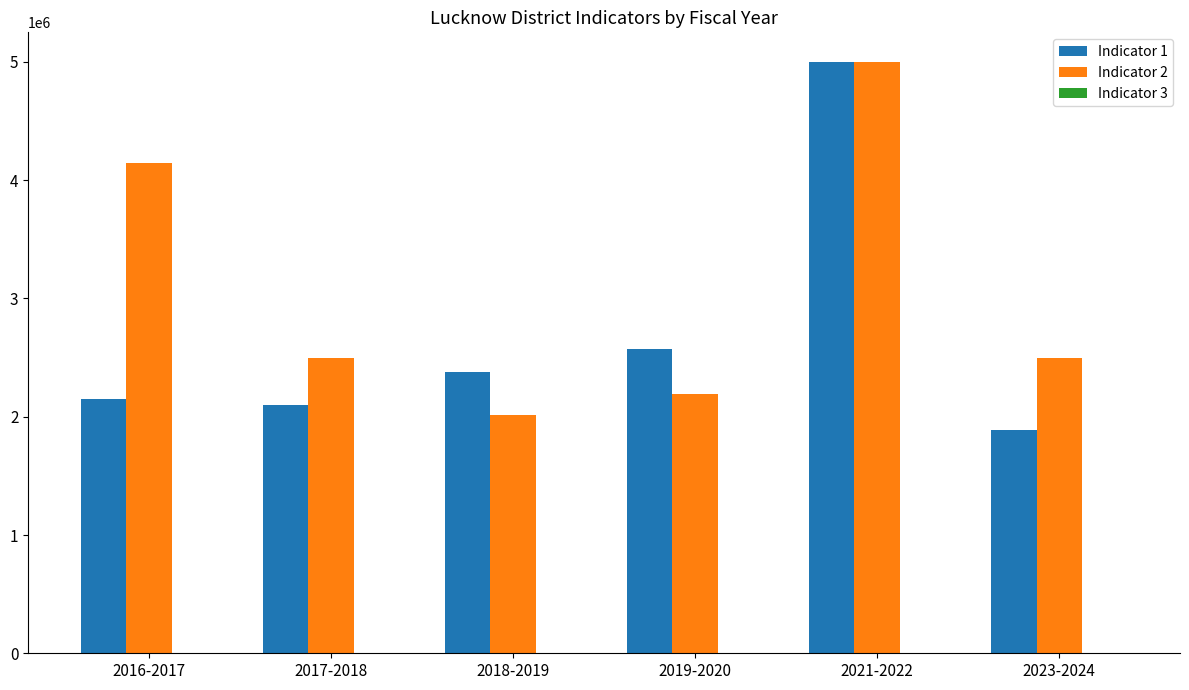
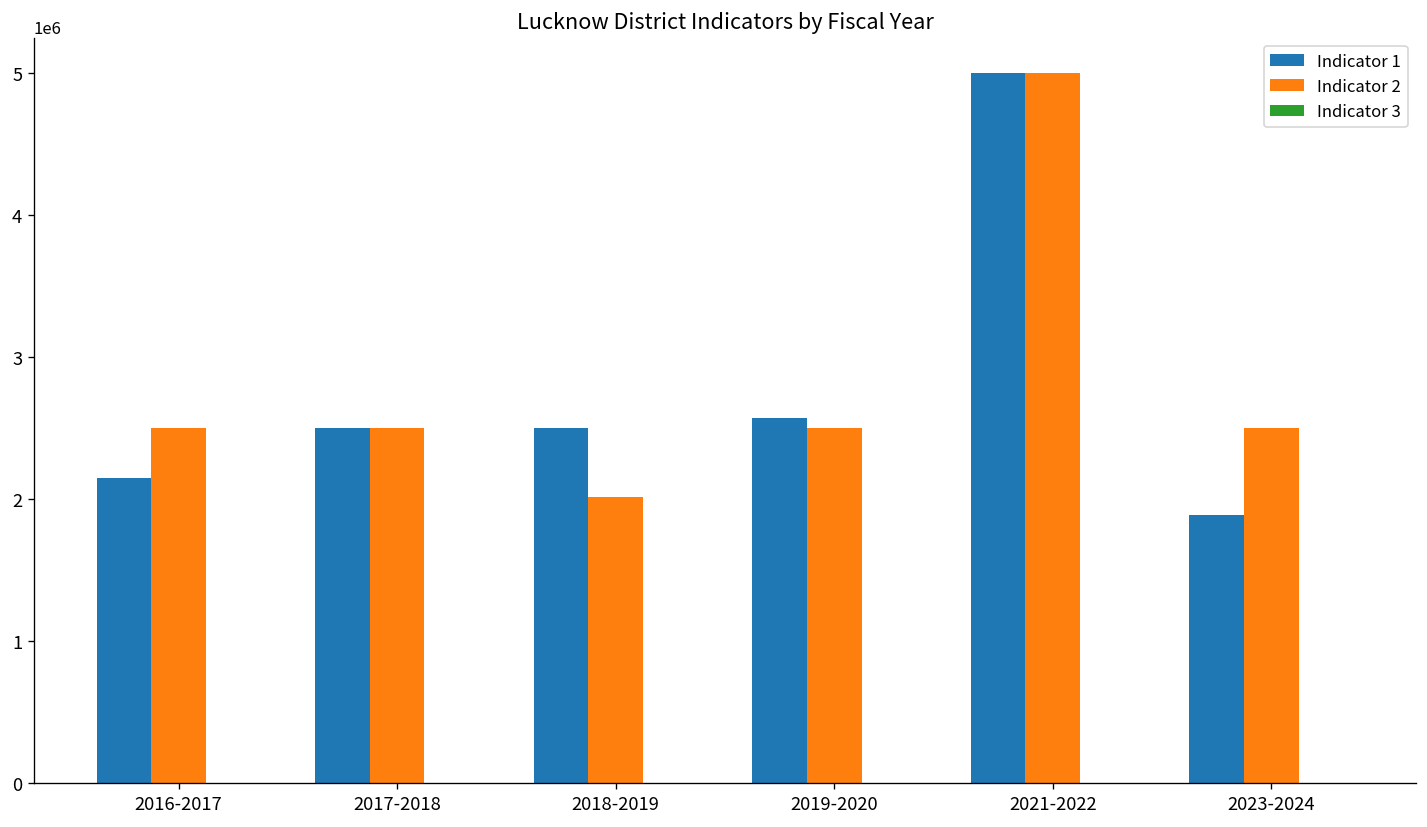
  {
    "Indicator 1": {
      "2016-2017": 2150000,
-     "2017-2018": 2100000,
-     "2018-2019": 2380000,
+     "2017-2018": 2500000,
+     "2018-2019": 2500000,
      "2019-2020": 2570000,
      "2021-2022": 5000000,
      "2023-2024": 1890000
    },
    "Indicator 2": {
-     "2016-2017": 4150000,
+     "2016-2017": 2500000,
      "2017-2018": 2500000,
      "2018-2019": 2020000,
-     "2019-2020": 2190000,
+     "2019-2020": 2500000,
      "2021-2022": 5000000,
      "2023-2024": 2500000
    }
  }
